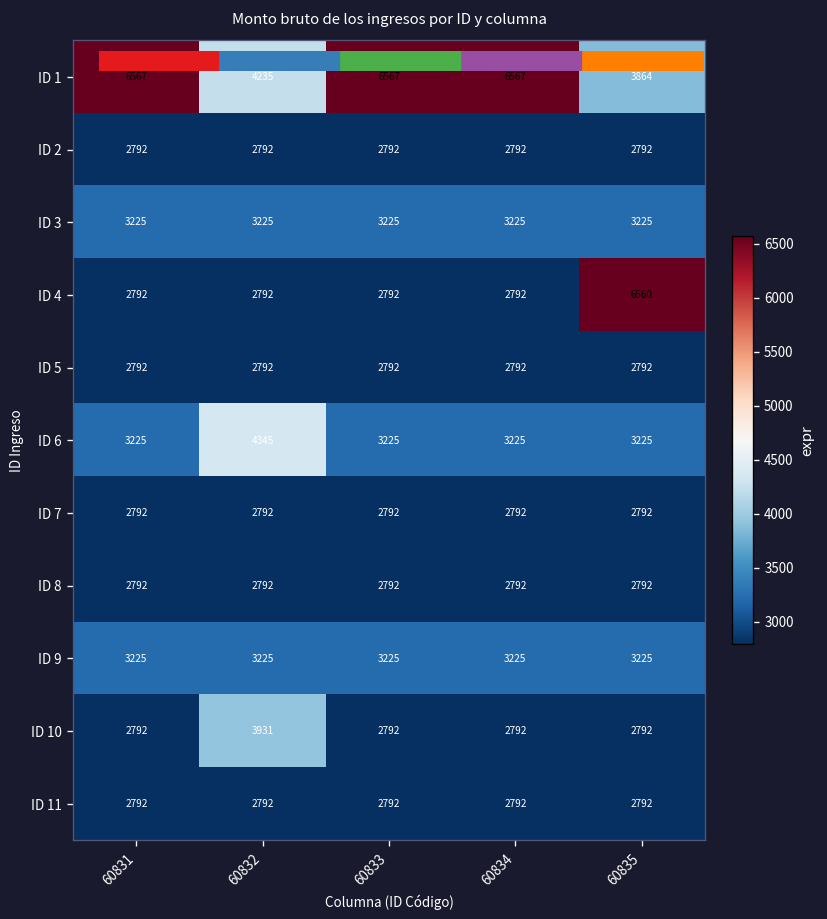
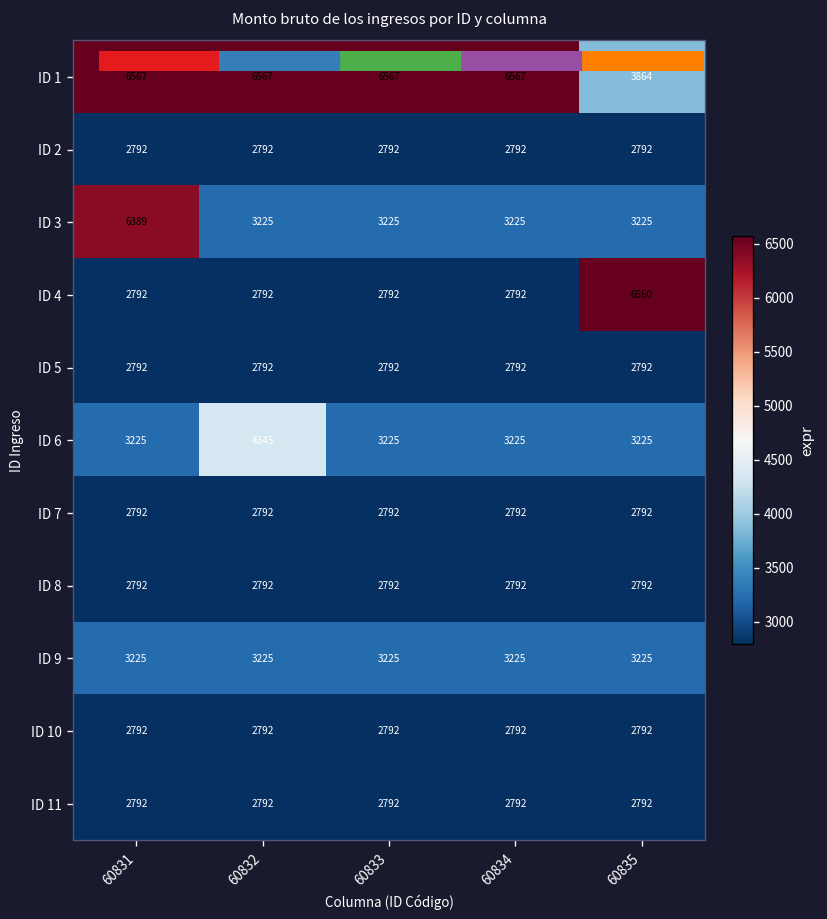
  {
    "ID 1": {
      "60831": 6567,
-     "60832": 4235,
+     "60832": 6567,
      "60833": 6567,
      "60834": 6567,
      "60835": 3864
    },
    "ID 2": {
      "60831": 2792,
      "60832": 2792,
      "60833": 2792,
      "60834": 2792,
      "60835": 2792
    },
    "ID 3": {
-     "60831": 3225,
+     "60831": 6389,
      "60832": 3225,
      "60833": 3225,
      "60834": 3225,
      "60835": 3225
    },
    "ID 4": {
      "60831": 2792,
      "60832": 2792,
      "60833": 2792,
      "60834": 2792,
      "60835": 6560
    },
    "ID 5": {
      "60831": 2792,
      "60832": 2792,
      "60833": 2792,
      "60834": 2792,
      "60835": 2792
    },
    "ID 6": {
      "60831": 3225,
      "60833": 3225,
      "60834": 3225,
      "60835": 3225
    },
    "ID 7": {
      "60831": 2792,
      "60832": 2792,
      "60833": 2792,
      "60834": 2792,
      "60835": 2792
    },
    "ID 8": {
      "60831": 2792,
      "60832": 2792,
      "60833": 2792,
      "60834": 2792,
      "60835": 2792
    },
    "ID 9": {
      "60831": 3225,
      "60832": 3225,
      "60833": 3225,
      "60834": 3225,
      "60835": 3225
    },
    "ID 10": {
      "60831": 2792,
-     "60832": 3931,
+     "60832": 2792,
      "60833": 2792,
      "60834": 2792,
      "60835": 2792
    },
    "ID 11": {
      "60831": 2792,
      "60832": 2792,
      "60833": 2792,
      "60834": 2792,
      "60835": 2792
    }
  }
